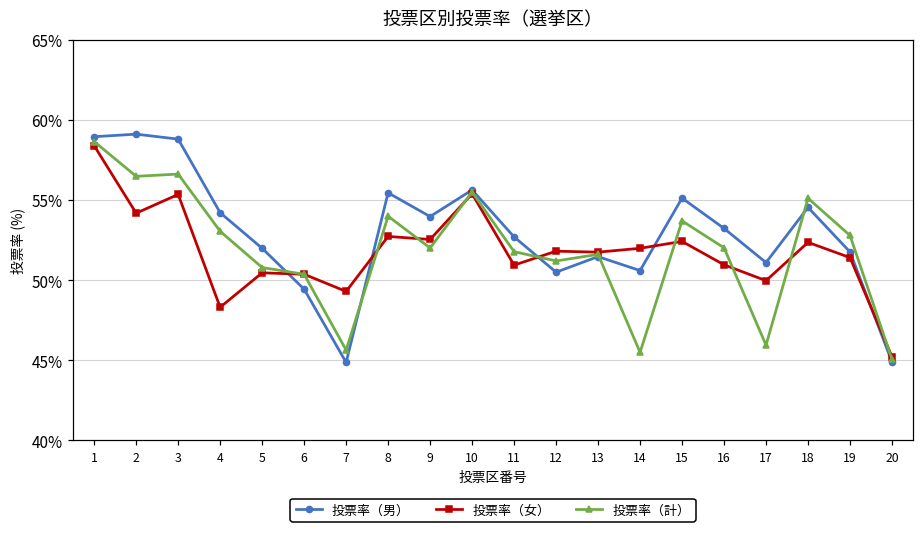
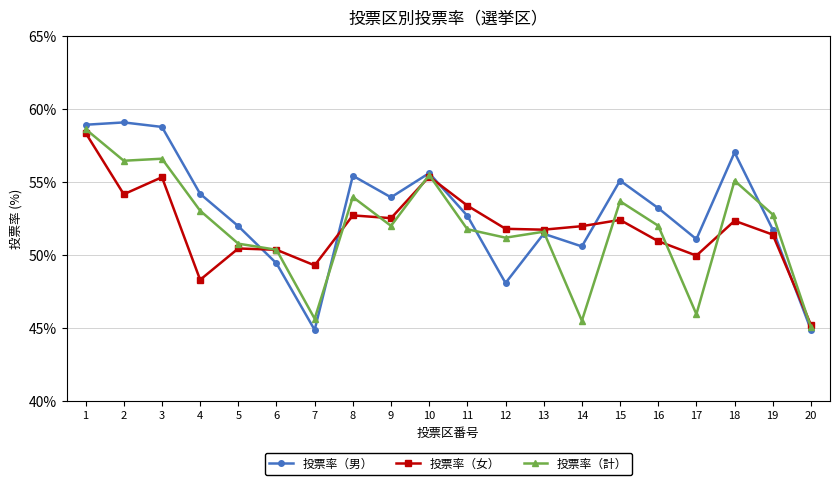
  {
    "投票率（男）": {
      "1": "58.9%",
      "2": "59.1%",
      "3": "58.8%",
      "4": "54.2%",
      "5": "52.0%",
      "6": "49.4%",
      "7": "44.9%",
      "8": "55.4%",
      "9": "54.0%",
      "11": "52.7%",
-     "12": "50.5%",
+     "12": "48.1%",
      "14": "50.6%",
      "15": "55.1%",
      "16": "53.2%",
      "17": "51.1%",
-     "18": "54.5%",
+     "18": "57.0%",
      "19": "51.8%"
    },
    "投票率（女）": {
      "1": "58.4%",
      "2": "54.2%",
      "3": "55.3%",
      "4": "48.3%",
      "5": "50.5%",
      "7": "49.3%",
      "8": "52.7%",
      "9": "52.5%",
-     "11": "50.9%",
+     "11": "53.4%",
      "12": "51.8%",
      "14": "52.0%",
      "15": "52.4%",
      "16": "51.0%",
      "17": "50.0%",
      "18": "52.4%",
      "19": "51.4%"
    },
    "投票率（計）": {
      "1": "58.6%",
      "2": "56.5%",
      "3": "56.6%",
      "4": "53.0%",
      "5": "50.8%",
      "7": "45.6%",
      "8": "54.0%",
      "9": "52.0%",
      "11": "51.8%",
      "12": "51.2%",
      "14": "45.5%",
      "15": "53.7%",
      "16": "52.0%",
      "17": "45.9%",
      "18": "55.1%",
      "19": "52.8%"
    }
  }
